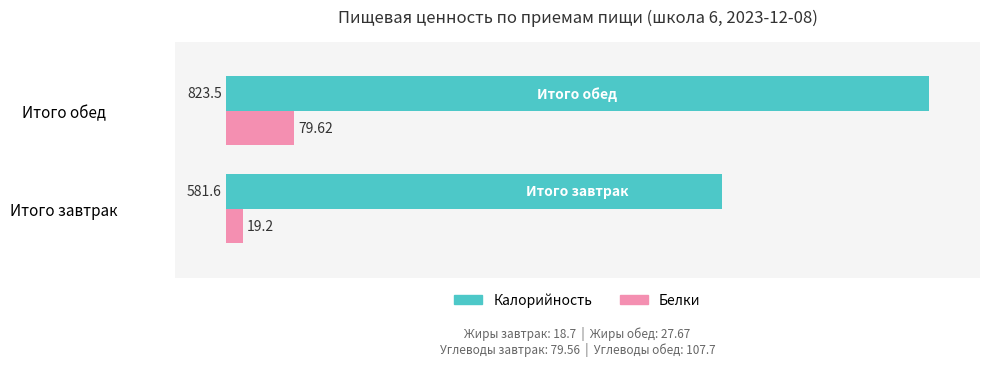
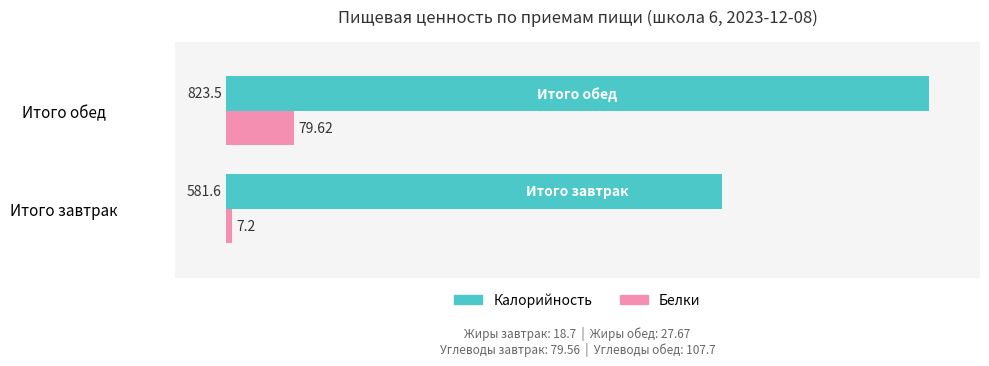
  {
    "Белки": {
      "Итого обед": 79.62,
-     "Итого завтрак": 19.2
+     "Итого завтрак": 7.2
    }
  }
